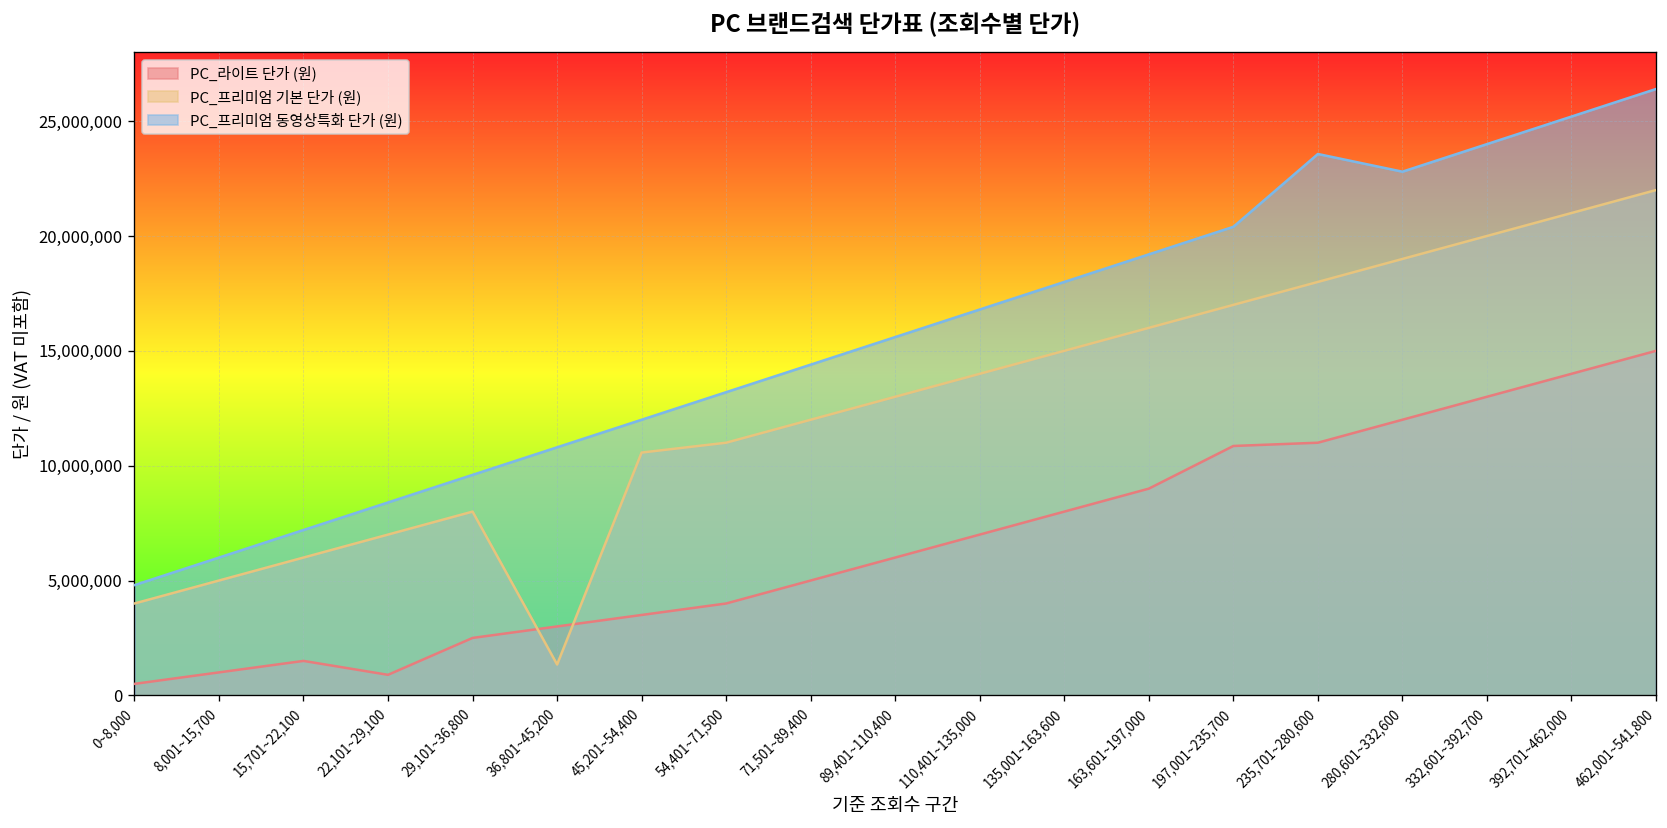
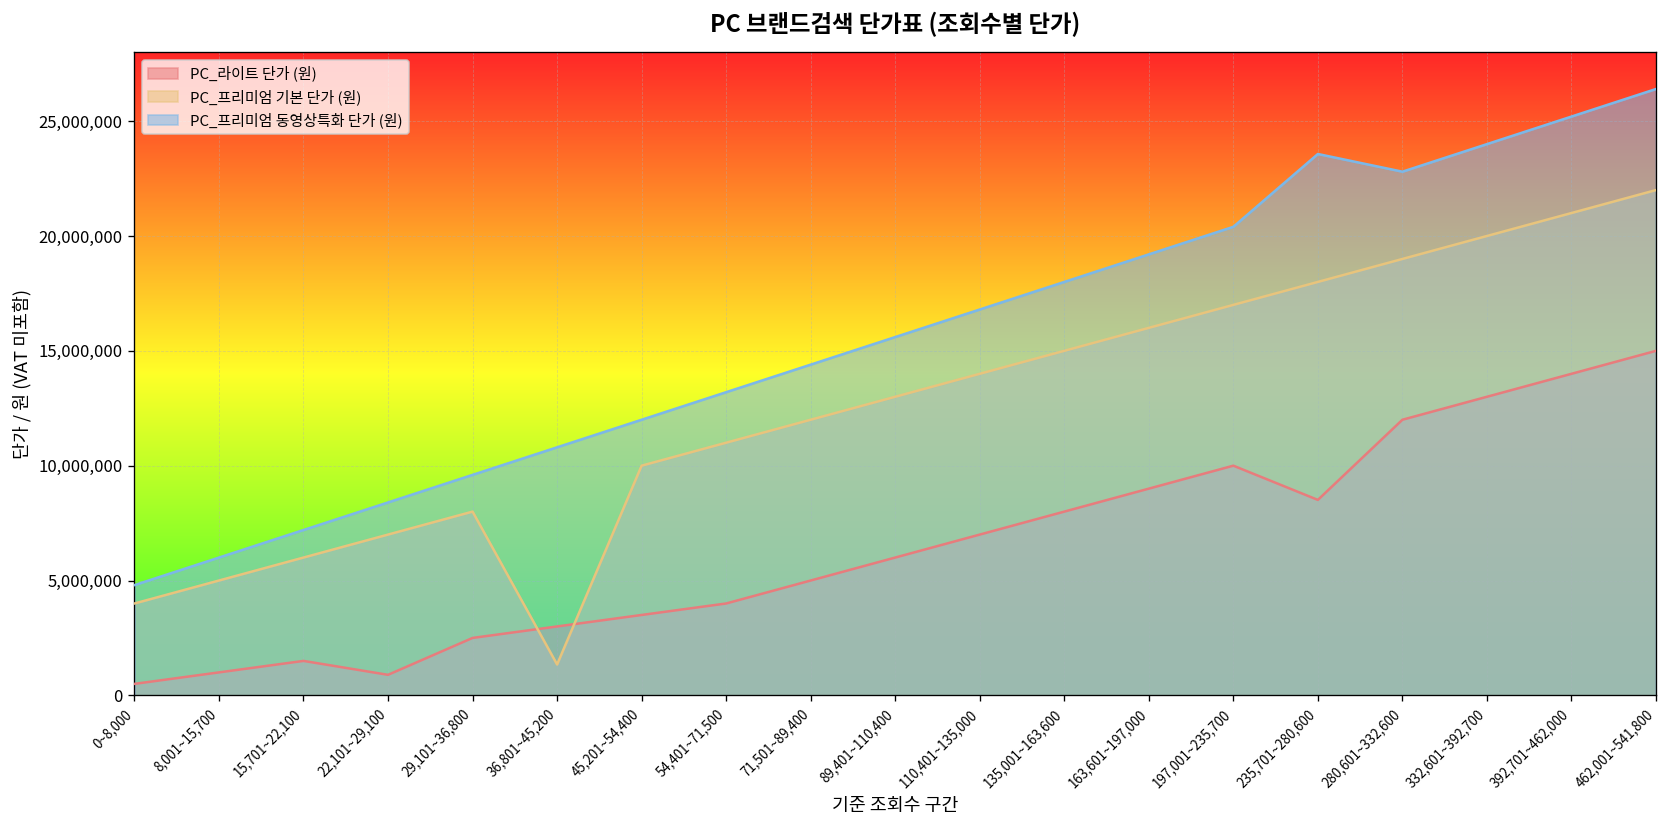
  {
    "PC_라이트 단가 (원)": {
      "0~8,000": "500,000",
      "8,001~15,700": "1,000,000",
      "15,701~22,100": "1,500,000",
      "22,101~29,100": "900,000",
      "29,101~36,800": "2,500,000",
      "36,801~45,200": "3,000,000",
      "45,201~54,400": "3,500,000",
      "54,401~71,500": "4,000,000",
      "71,501~89,400": "5,000,000",
      "89,401~110,400": "6,000,000",
      "110,401~135,000": "7,000,000",
      "135,001~163,600": "8,000,000",
      "163,601~197,000": "9,000,000",
-     "197,001~235,700": "10,900,000",
-     "235,701~280,600": "11,000,000",
+     "197,001~235,700": "10,000,000",
+     "235,701~280,600": "8,500,000",
      "280,601~332,600": "12,000,000",
      "332,601~392,700": "13,000,000",
      "392,701~462,000": "14,000,000",
      "462,001~541,800": "15,000,000"
    },
    "PC_프리미엄 기본 단가 (원)": {
      "0~8,000": "4,000,000",
      "8,001~15,700": "5,000,000",
      "15,701~22,100": "6,000,000",
      "22,101~29,100": "7,000,000",
      "29,101~36,800": "8,000,000",
      "36,801~45,200": "1,300,000",
-     "45,201~54,400": "10,600,000",
+     "45,201~54,400": "10,000,000",
      "54,401~71,500": "11,000,000",
      "71,501~89,400": "12,000,000",
      "89,401~110,400": "13,000,000",
      "110,401~135,000": "14,000,000",
      "135,001~163,600": "15,000,000",
      "163,601~197,000": "16,000,000",
      "197,001~235,700": "17,000,000",
      "235,701~280,600": "18,000,000",
      "280,601~332,600": "19,000,000",
      "332,601~392,700": "20,000,000",
      "392,701~462,000": "21,000,000",
      "462,001~541,800": "22,000,000"
    },
    "PC_프리미엄 동영상특화 단가 (원)": {
      "0~8,000": "4,800,000",
      "8,001~15,700": "6,000,000",
      "15,701~22,100": "7,200,000",
      "22,101~29,100": "8,400,000",
      "29,101~36,800": "9,600,000",
      "36,801~45,200": "10,800,000",
      "45,201~54,400": "12,000,000",
      "54,401~71,500": "13,200,000",
      "71,501~89,400": "14,400,000",
      "89,401~110,400": "15,600,000",
      "110,401~135,000": "16,800,000",
      "135,001~163,600": "18,000,000",
      "163,601~197,000": "19,200,000",
      "197,001~235,700": "20,400,000",
      "235,701~280,600": "23,600,000",
      "280,601~332,600": "22,800,000",
      "332,601~392,700": "24,000,000",
      "392,701~462,000": "25,200,000",
      "462,001~541,800": "26,400,000"
    }
  }
